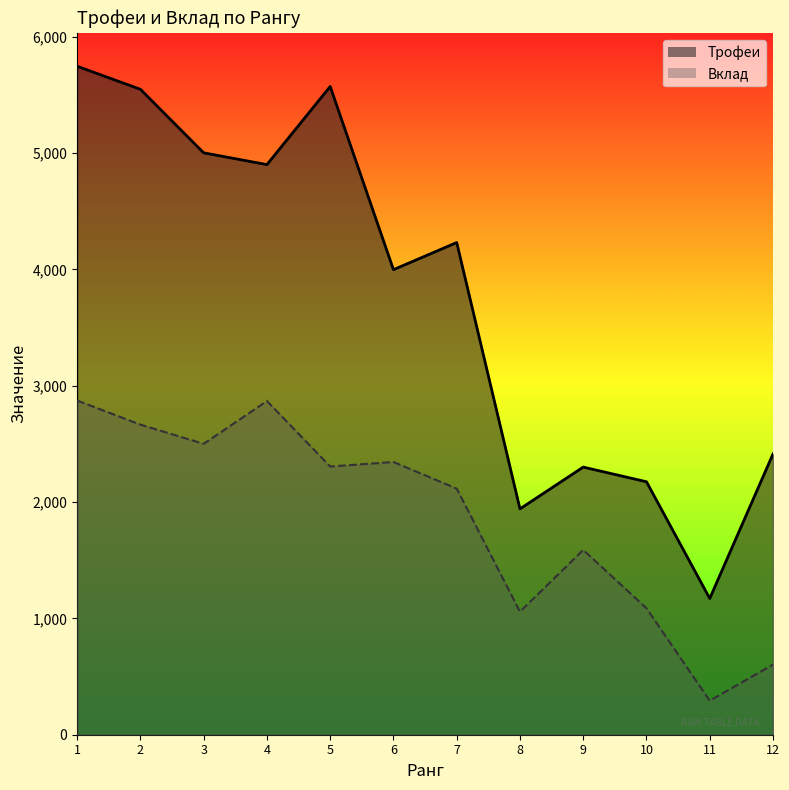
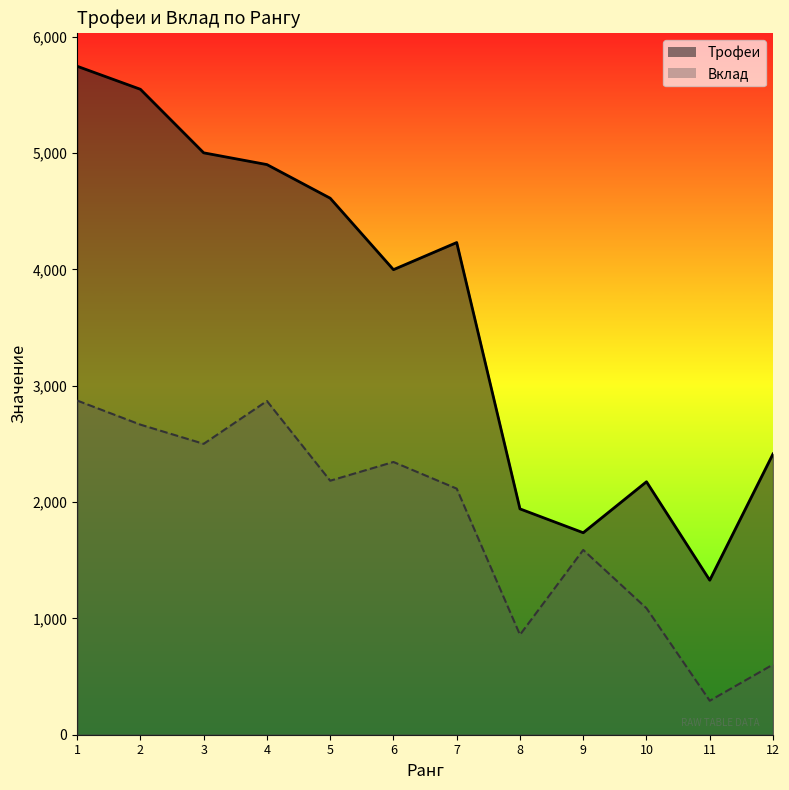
  {
    "Трофеи": {
      "1": "5,750",
      "2": "5,550",
      "3": "5,000",
      "4": "4,900",
-     "5": "5,570",
+     "5": "4,610",
      "6": "4,000",
      "7": "4,230",
      "8": "1,940",
-     "9": "2,300",
+     "9": "1,740",
      "10": "2,170",
-     "11": "1,170",
+     "11": "1,330",
      "12": "2,410"
    },
    "Вклад": {
      "1": "2,870",
      "2": "2,670",
      "3": "2,500",
      "4": "2,870",
-     "5": "2,310",
+     "5": "2,180",
      "6": "2,340",
      "7": "2,120",
-     "8": "1,060",
+     "8": "860",
      "9": "1,590",
      "10": "1,090",
      "11": "290",
      "12": "600"
    }
  }
